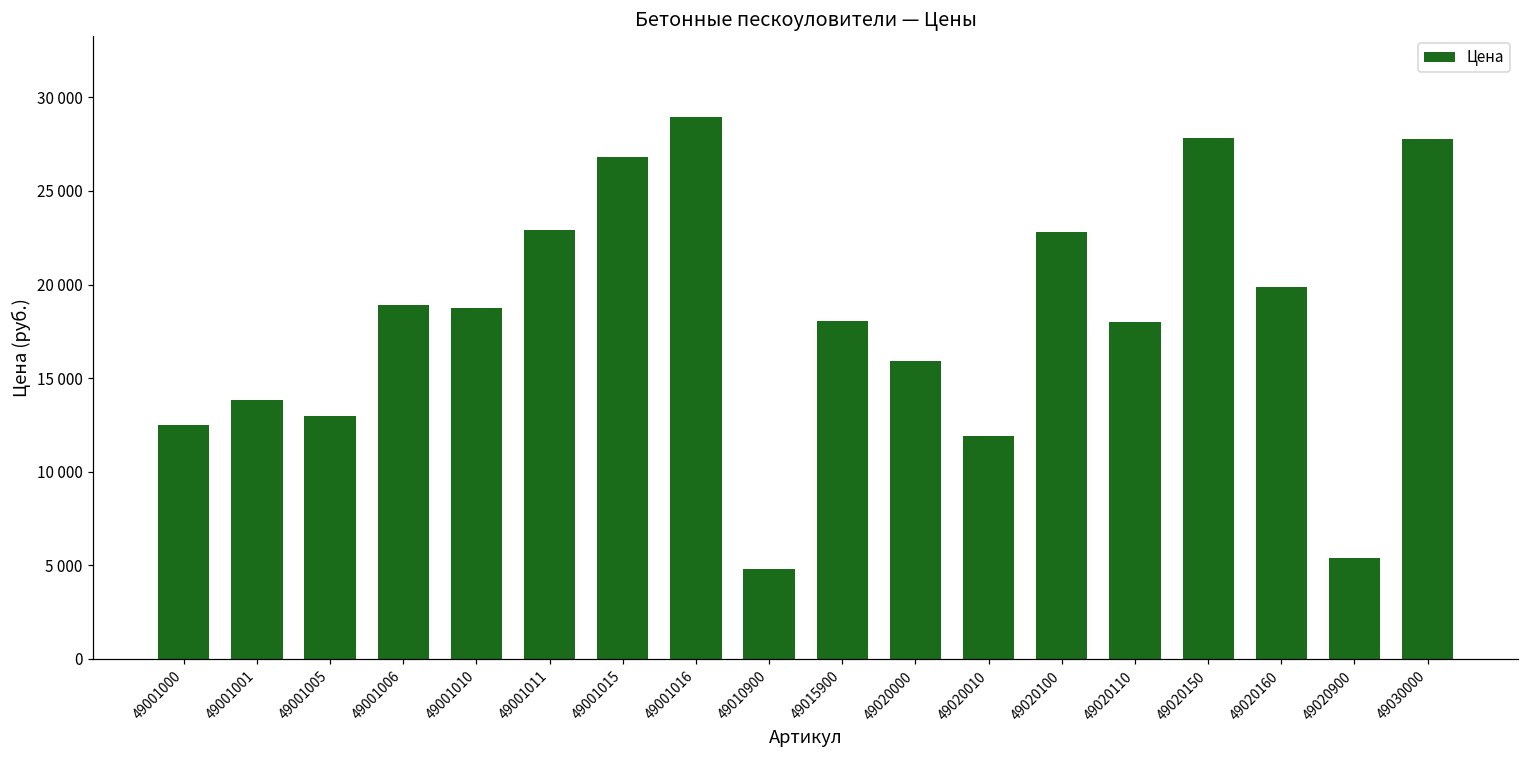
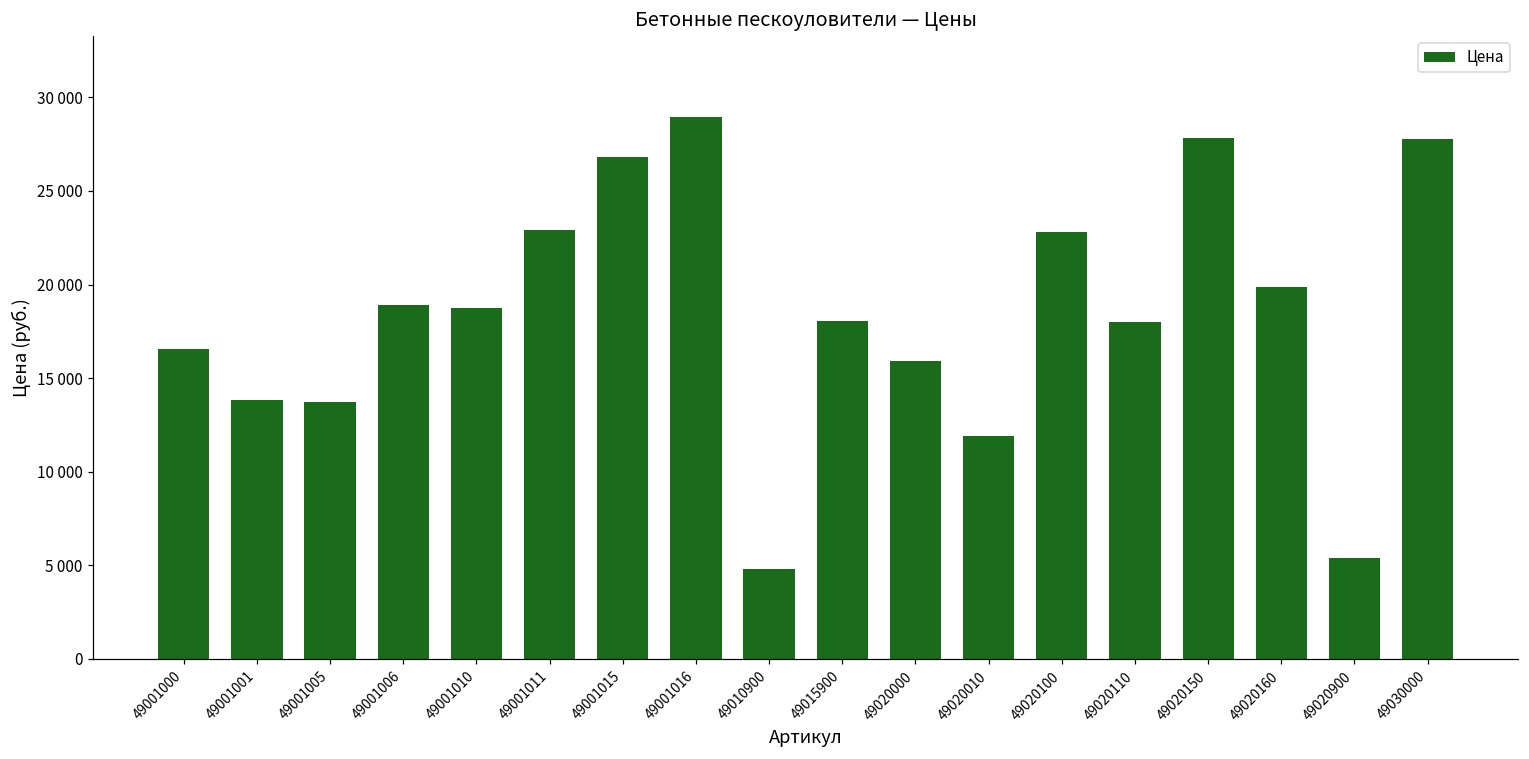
  {
-   "49001000": 12500,
+   "49001000": 16600,
    "49001001": 13800,
-   "49001005": 13000,
+   "49001005": 13700,
    "49001006": 18900,
    "49001010": 18700,
    "49001011": 22900,
    "49001015": 26800,
    "49001016": 29000,
    "49010900": 4800,
    "49015900": 18000,
    "49020000": 15900,
    "49020010": 11900,
    "49020100": 22800,
    "49020110": 18000,
    "49020150": 27800,
    "49020160": 19800,
    "49020900": 5400,
    "49030000": 27800
  }
